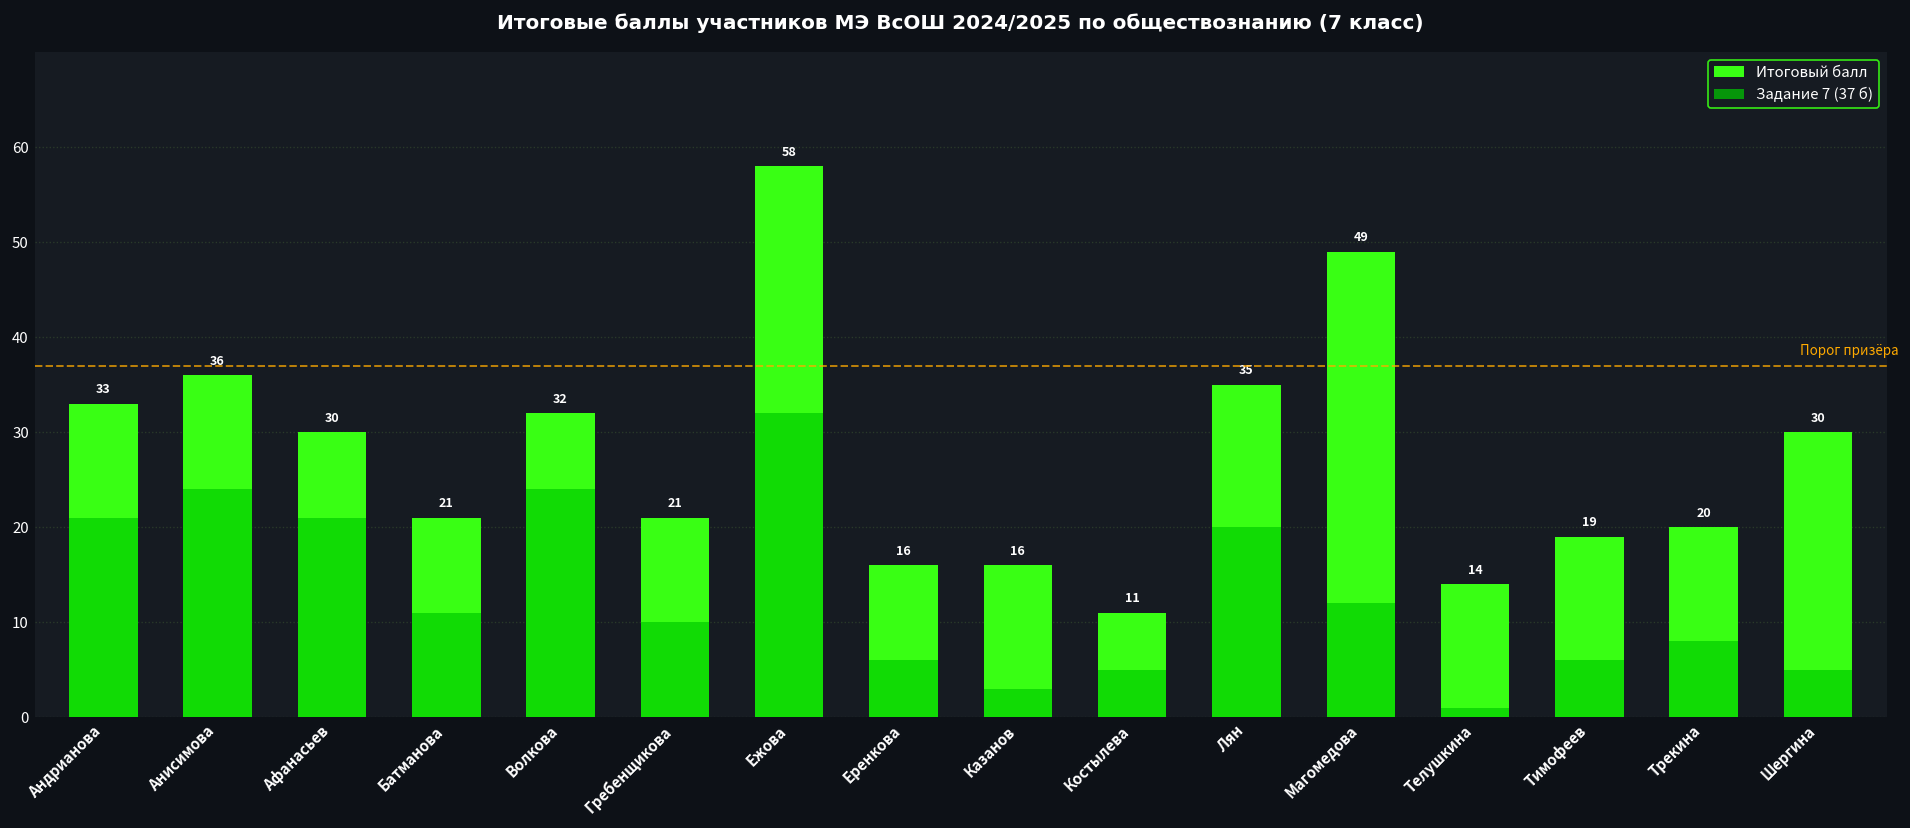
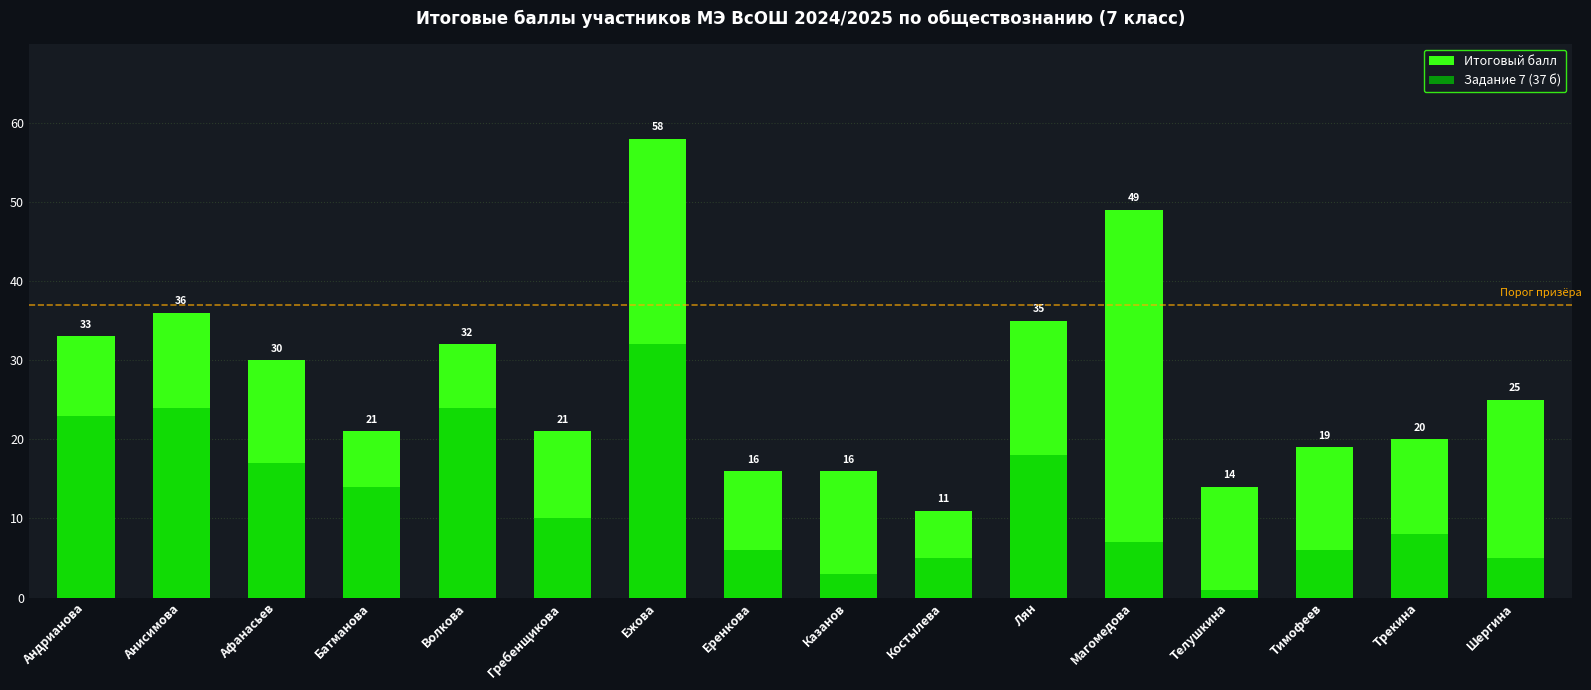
  {
    "Итоговый балл": {
      "Андрианова": 33,
      "Анисимова": 36,
      "Афанасьев": 30,
      "Батманова": 21,
      "Волкова": 32,
      "Гребенщикова": 21,
      "Ежова": 58,
      "Еренкова": 16,
      "Казанов": 16,
      "Костылева": 11,
      "Лян": 35,
      "Магомедова": 49,
      "Телушкина": 14,
      "Тимофеев": 19,
      "Трекина": 20,
-     "Шергина": 30
+     "Шергина": 25
    },
    "Задание 7 (37 б)": {
-     "Андрианова": 21,
-     "Афанасьев": 21,
-     "Батманова": 11,
-     "Лян": 20,
-     "Магомедова": 12
+     "Андрианова": 23,
+     "Афанасьев": 17,
+     "Батманова": 14,
+     "Лян": 18,
+     "Магомедова": 7
    }
  }
